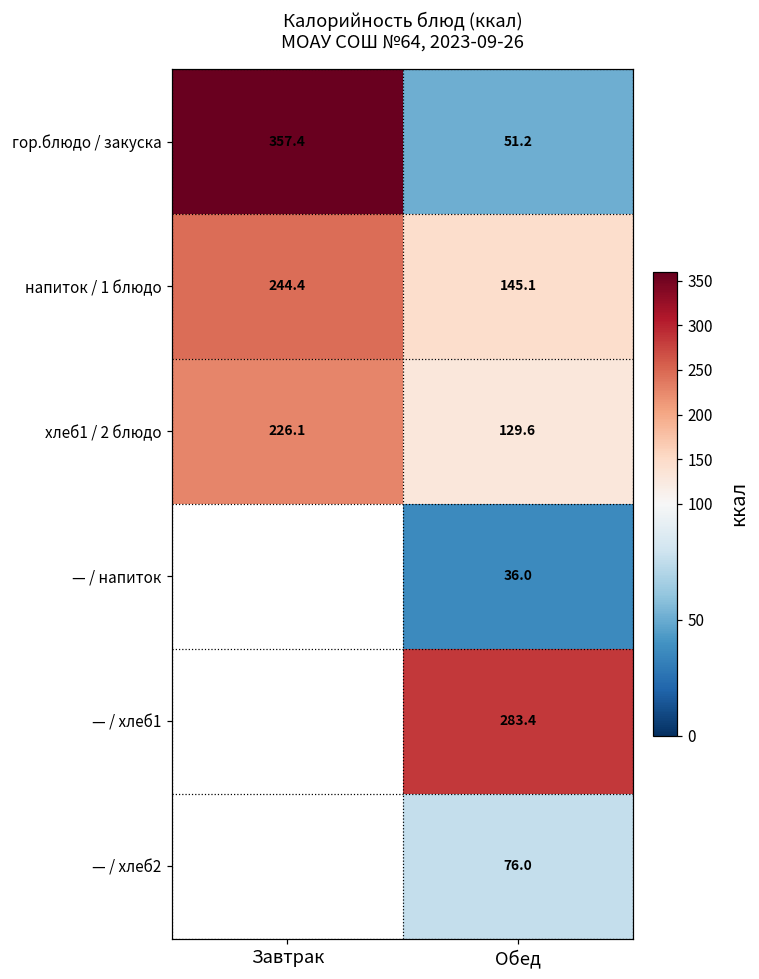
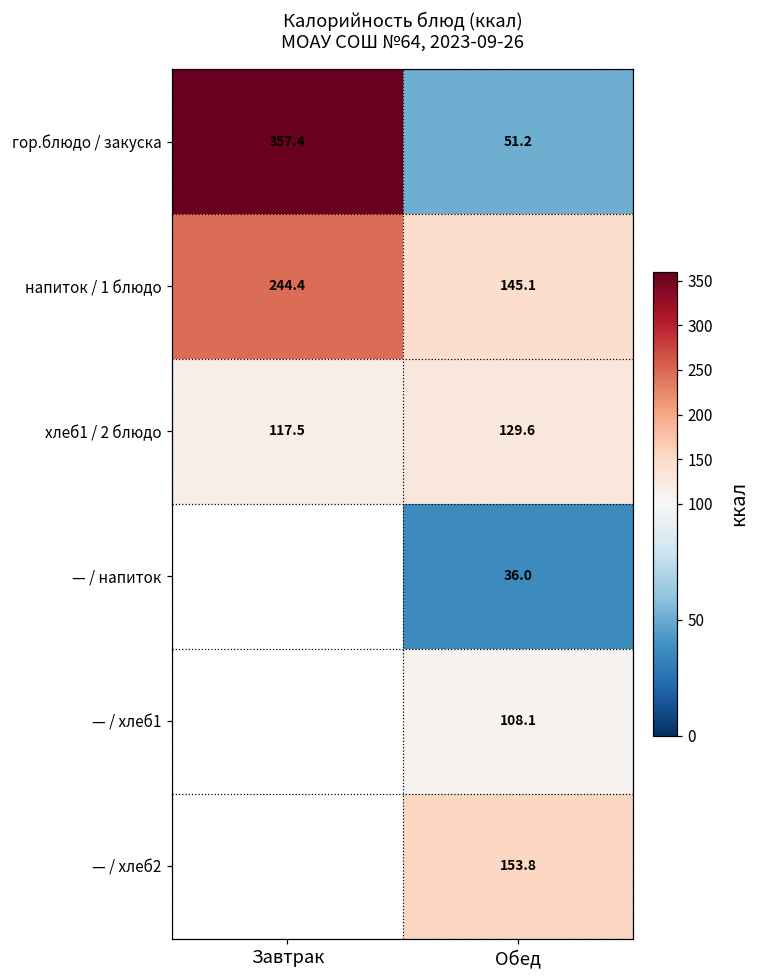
  {
    "гор.блюдо / закуска": {
      "Завтрак": 357.4,
      "Обед": 51.2
    },
    "напиток / 1 блюдо": {
      "Завтрак": 244.4,
      "Обед": 145.1
    },
    "хлеб1 / 2 блюдо": {
-     "Завтрак": 226.1,
+     "Завтрак": 117.5,
      "Обед": 129.6
    },
    "— / напиток": {
      "Обед": 36.0
    },
    "— / хлеб1": {
-     "Обед": 283.4
+     "Обед": 108.1
    },
    "— / хлеб2": {
-     "Обед": 76.0
+     "Обед": 153.8
    }
  }
